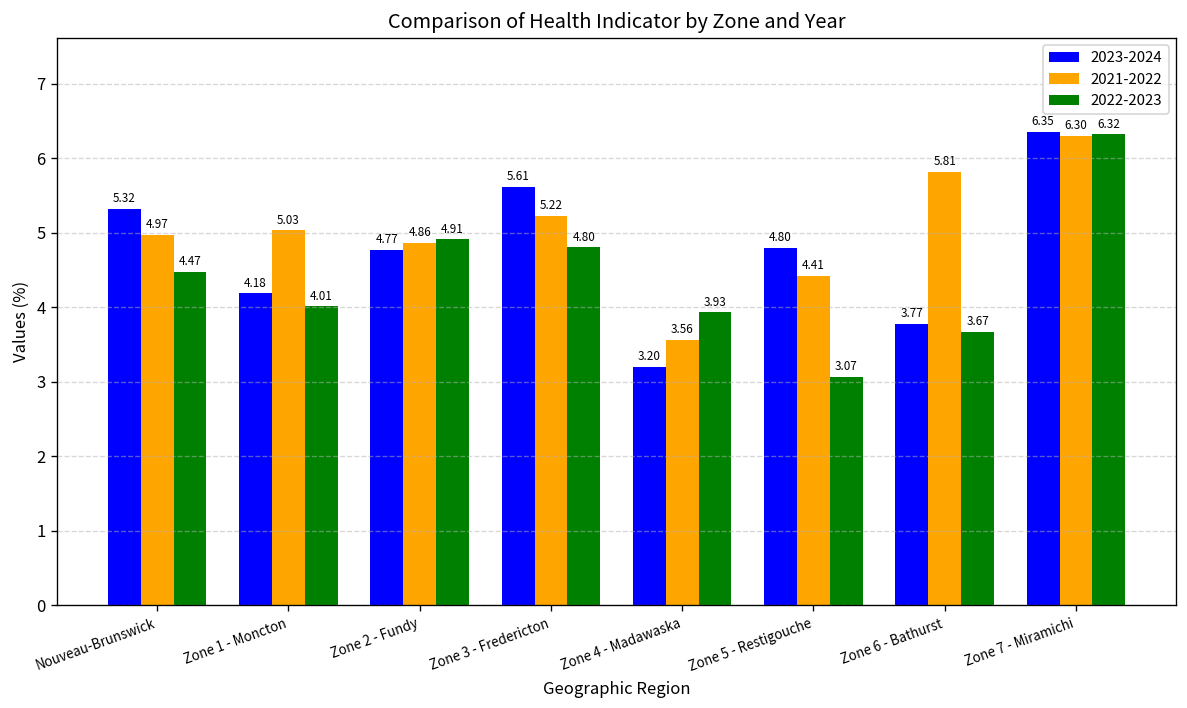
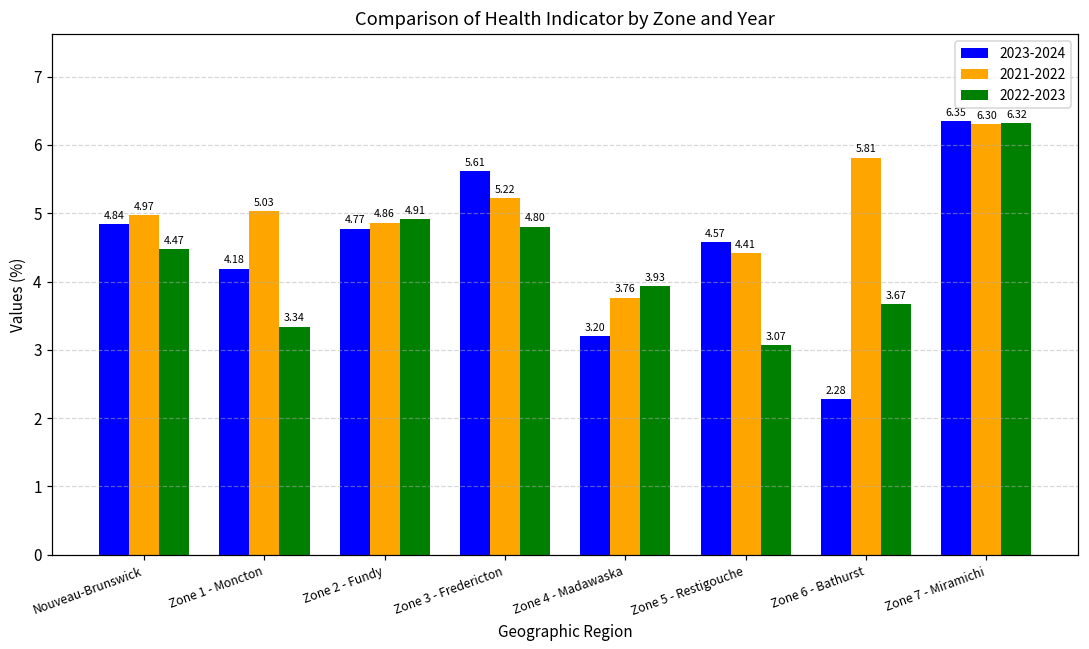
  {
    "2023-2024": {
-     "Nouveau-Brunswick": 5.32,
+     "Nouveau-Brunswick": 4.84,
      "Zone 1 - Moncton": 4.18,
      "Zone 2 - Fundy": 4.77,
      "Zone 3 - Fredericton": 5.61,
      "Zone 4 - Madawaska": 3.20,
-     "Zone 5 - Restigouche": 4.80,
-     "Zone 6 - Bathurst": 3.77
+     "Zone 5 - Restigouche": 4.57,
+     "Zone 6 - Bathurst": 2.28
    },
    "2021-2022": {
      "Nouveau-Brunswick": 4.97,
      "Zone 1 - Moncton": 5.03,
      "Zone 2 - Fundy": 4.86,
      "Zone 3 - Fredericton": 5.22,
-     "Zone 4 - Madawaska": 3.56,
+     "Zone 4 - Madawaska": 3.76,
      "Zone 5 - Restigouche": 4.41,
      "Zone 6 - Bathurst": 5.81,
      "Zone 7 - Miramichi": 6.30
    },
    "2022-2023": {
      "Nouveau-Brunswick": 4.47,
-     "Zone 1 - Moncton": 4.01,
+     "Zone 1 - Moncton": 3.34,
      "Zone 2 - Fundy": 4.91,
      "Zone 3 - Fredericton": 4.80,
      "Zone 4 - Madawaska": 3.93,
      "Zone 5 - Restigouche": 3.07,
      "Zone 6 - Bathurst": 3.67
    }
  }
